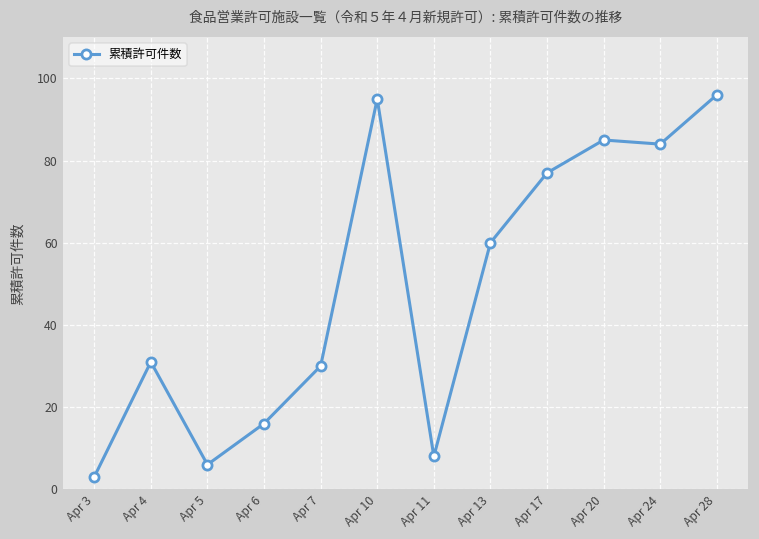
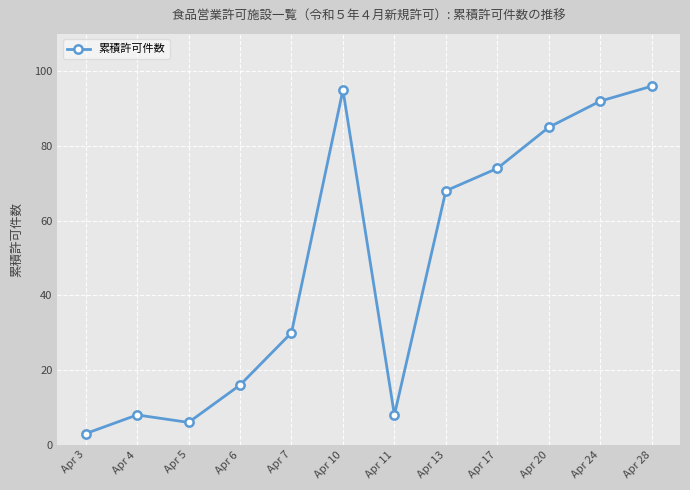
  {
    "Apr 3": 3,
-   "Apr 4": 31,
+   "Apr 4": 8,
    "Apr 5": 6,
    "Apr 6": 16,
    "Apr 7": 30,
    "Apr 10": 95,
    "Apr 11": 8,
-   "Apr 13": 60,
-   "Apr 17": 77,
+   "Apr 13": 68,
+   "Apr 17": 74,
    "Apr 20": 85,
-   "Apr 24": 84,
+   "Apr 24": 92,
    "Apr 28": 96
  }
